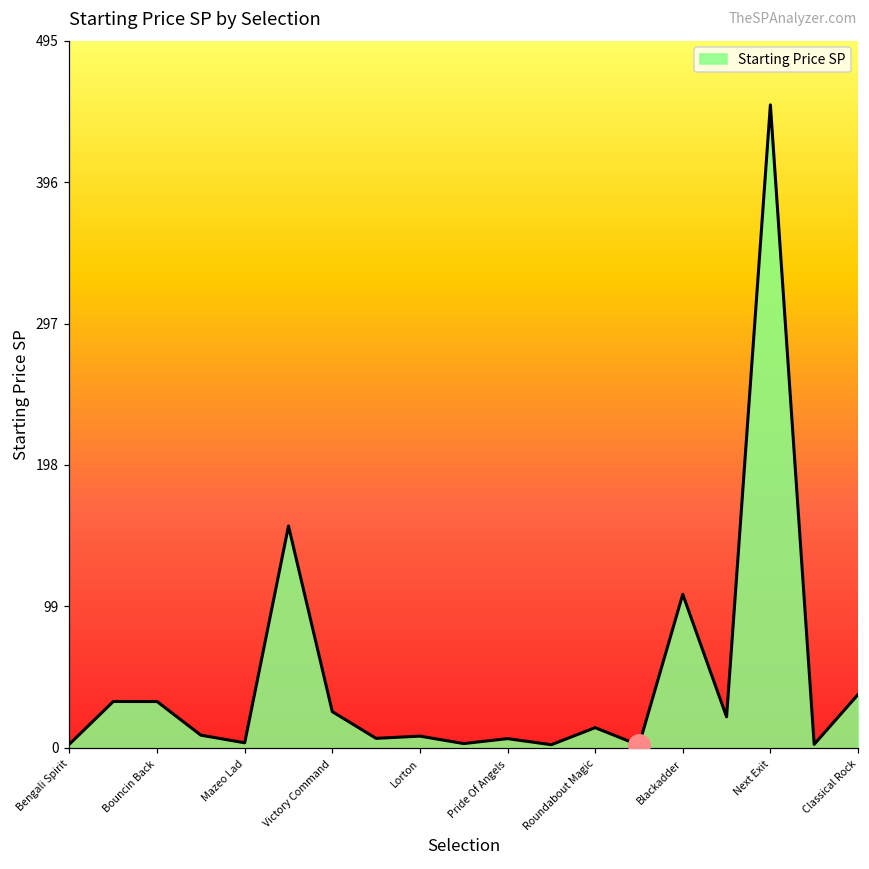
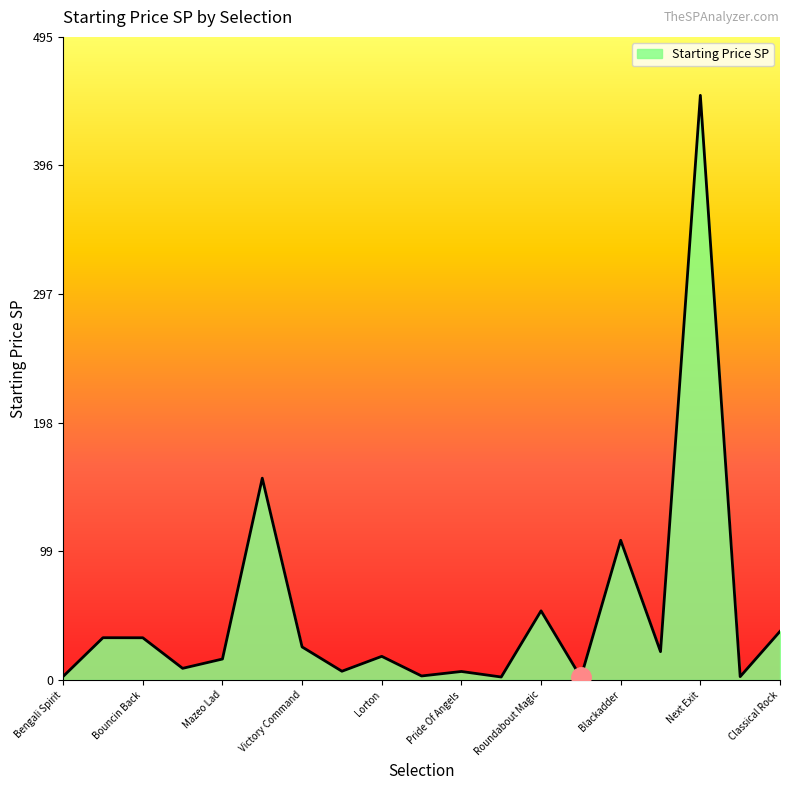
  {
    "Starting Price SP": {
      "Bengali Spirit": 3,
      "Bouncin Back": 32,
-     "Mazeo Lad": 4,
+     "Mazeo Lad": 16,
      "Victory Command": 25,
-     "Lorton": 8,
+     "Lorton": 18,
      "Pride Of Angels": 7,
-     "Roundabout Magic": 14,
+     "Roundabout Magic": 53,
      "Blackadder": 108,
      "Next Exit": 450,
      "Classical Rock": 37
    }
  }
